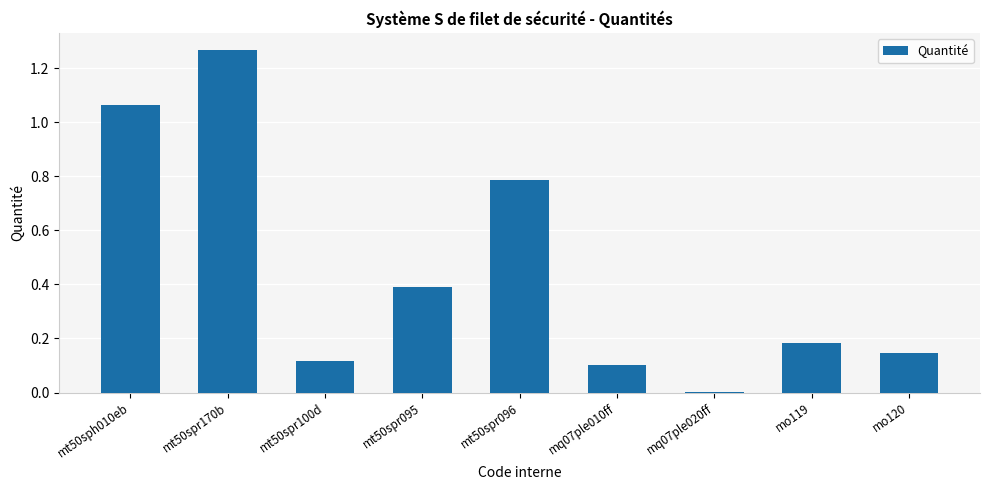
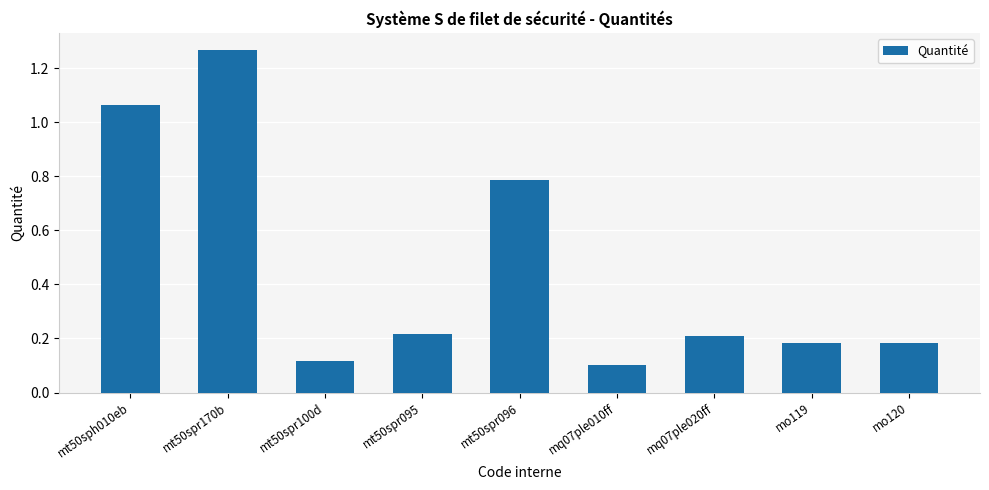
  {
    "mt50sph010eb": 1.06,
    "mt50spr170b": 1.27,
    "mt50spr100d": 0.12,
-   "mt50spr095": 0.39,
+   "mt50spr095": 0.22,
    "mt50spr096": 0.79,
    "mq07ple010ff": 0.10,
-   "mq07ple020ff": 0.00,
+   "mq07ple020ff": 0.21,
    "mo119": 0.18,
-   "mo120": 0.15
+   "mo120": 0.18
  }
